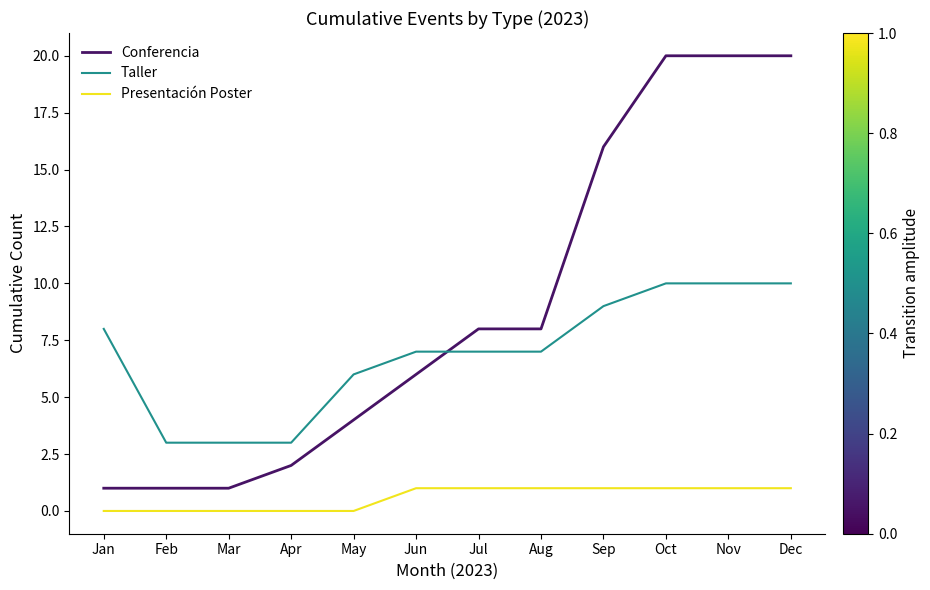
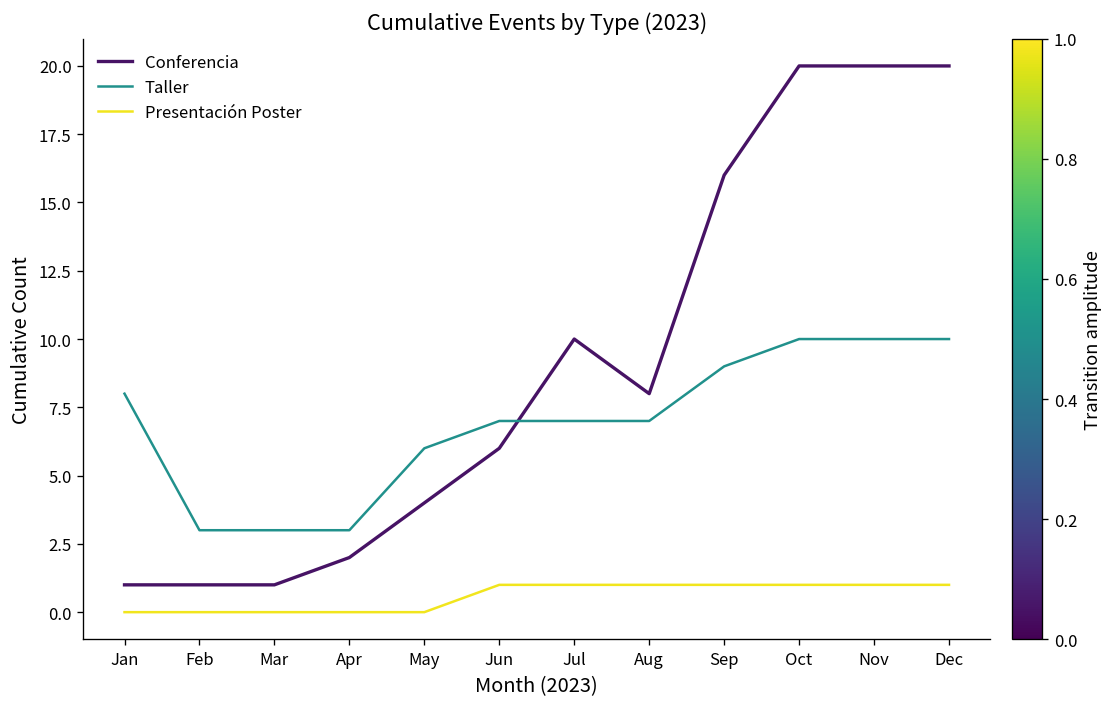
  {
    "Conferencia": {
      "Jan": 1,
      "Feb": 1,
      "Mar": 1,
      "Apr": 2,
      "May": 4,
      "Jun": 6,
-     "Jul": 8,
+     "Jul": 10,
      "Aug": 8,
      "Sep": 16,
      "Oct": 20,
      "Nov": 20,
      "Dec": 20
    },
    "Taller": {
      "Jan": 8,
      "Feb": 3,
      "Mar": 3,
      "Apr": 3,
      "May": 6,
      "Jun": 7,
      "Jul": 7,
      "Aug": 7,
      "Sep": 9,
      "Oct": 10,
      "Nov": 10,
      "Dec": 10
    },
    "Presentación Poster": {
      "Jan": 0,
      "Feb": 0,
      "Mar": 0,
      "Apr": 0,
      "May": 0,
      "Jun": 1,
      "Jul": 1,
      "Aug": 1,
      "Sep": 1,
      "Oct": 1,
      "Nov": 1,
      "Dec": 1
    }
  }
